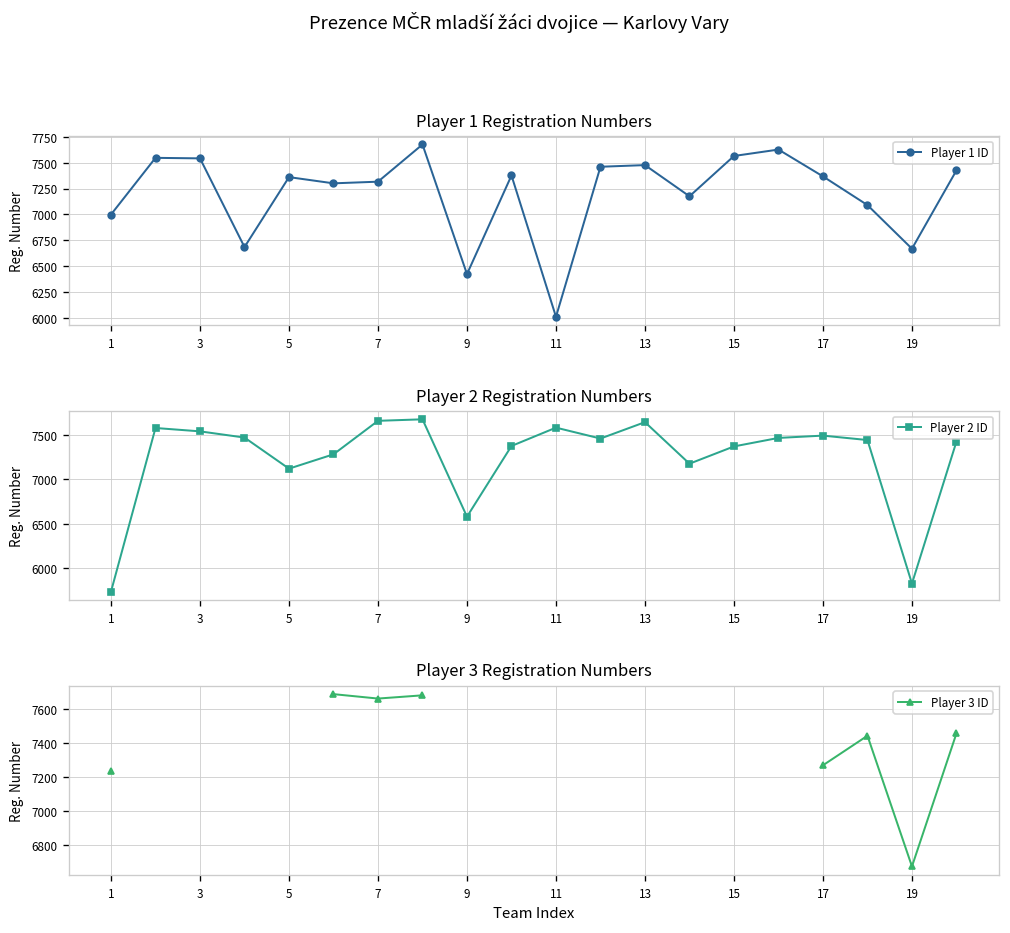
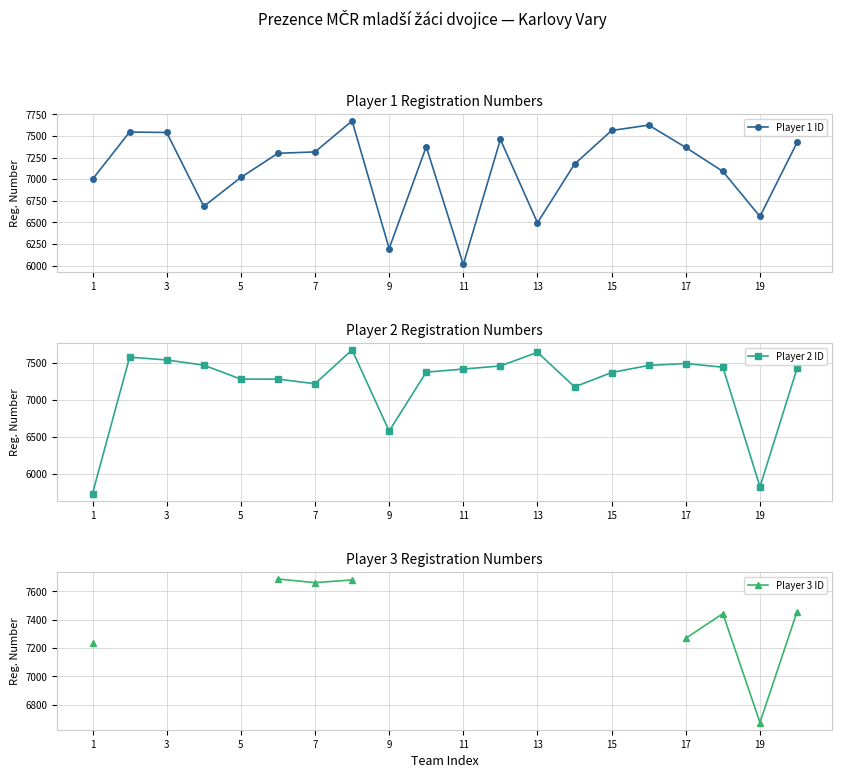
  {
    "Player 1 Registration Numbers": {
      "1": 7000,
      "3": 7500,
-     "5": 7400,
+     "5": 7000,
      "7": 7300,
-     "9": 6400,
+     "9": 6200,
      "11": 6000,
-     "13": 7500,
+     "13": 6500,
      "15": 7600,
      "17": 7400,
-     "19": 6700
+     "19": 6600
    },
    "Player 2 Registration Numbers": {
      "1": 5700,
      "3": 7500,
-     "5": 7100,
-     "7": 7700,
+     "5": 7300,
+     "7": 7200,
      "9": 6600,
-     "11": 7600,
+     "11": 7400,
      "13": 7600,
      "15": 7400,
      "17": 7500,
      "19": 5800
    },
    "Player 3 Registration Numbers": {
      "1": 7240,
      "7": 7660,
      "17": 7270,
      "19": 6670
    }
  }
